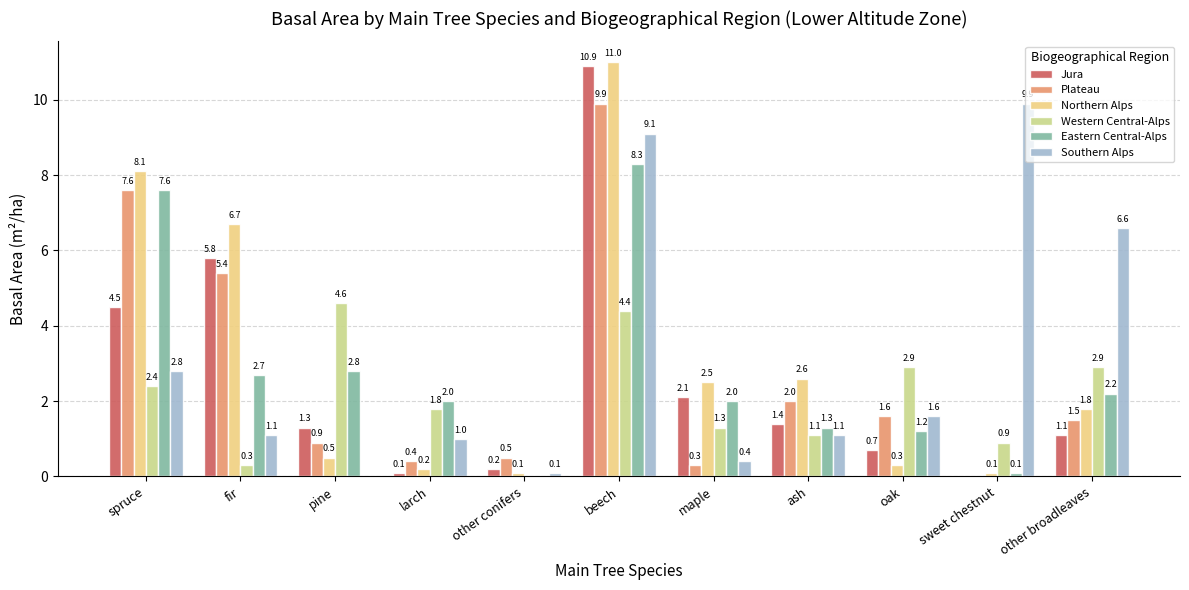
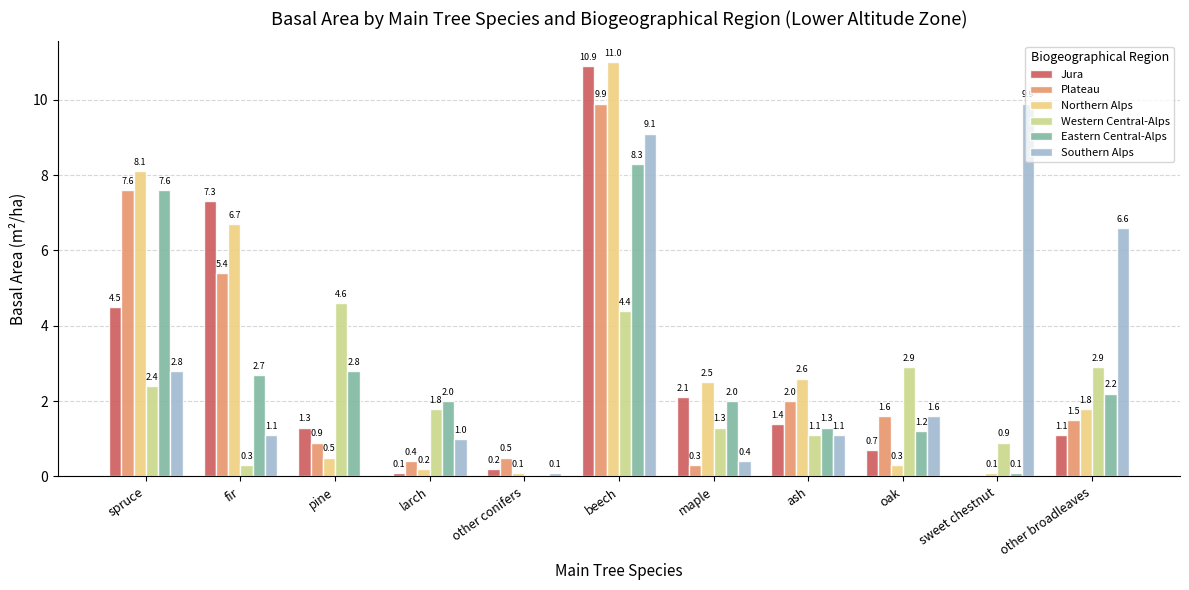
  {
    "Jura": {
      "spruce": 4.5,
-     "fir": 5.8,
+     "fir": 7.3,
      "pine": 1.3,
      "larch": 0.1,
      "other conifers": 0.2,
      "beech": 10.9,
      "maple": 2.1,
      "ash": 1.4,
      "oak": 0.7,
      "other broadleaves": 1.1
    },
    "Plateau": {
      "spruce": 7.6,
      "fir": 5.4,
      "pine": 0.9,
      "larch": 0.4,
      "other conifers": 0.5,
      "beech": 9.9,
      "maple": 0.3,
      "ash": 2.0,
      "oak": 1.6,
      "other broadleaves": 1.5
    }
  }
